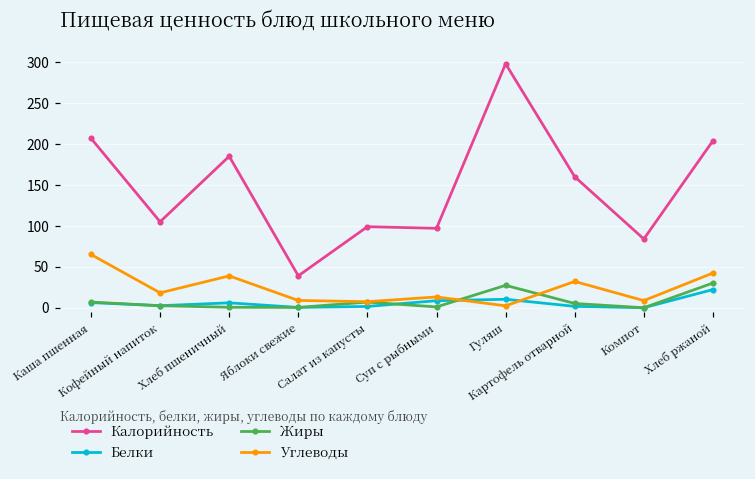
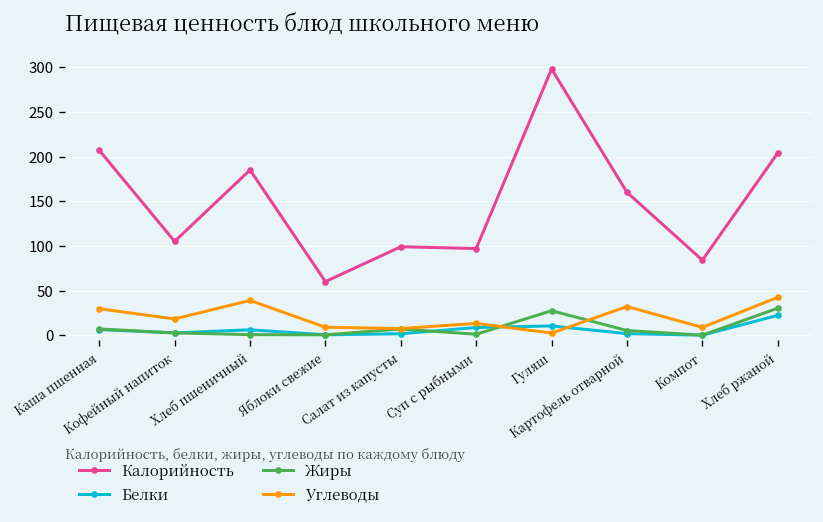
  {
    "Калорийность": {
      "Каша пшенная": 210,
      "Кофейный напиток": 110,
      "Хлеб пшеничный": 190,
-     "Яблоки свежие": 40,
+     "Яблоки свежие": 60,
      "Салат из капусты": 100,
      "Суп с рыбными": 100,
      "Гуляш": 300,
      "Картофель отварной": 160,
      "Компот": 80,
      "Хлеб ржаной": 200
    },
    "Белки": {
      "Хлеб пшеничный": 10,
      "Салат из капусты": 0,
      "Суп с рыбными": 10,
      "Гуляш": 10,
      "Картофель отварной": 0,
      "Хлеб ржаной": 20
    },
    "Жиры": {
      "Хлеб пшеничный": 0,
      "Суп с рыбными": 0,
      "Гуляш": 30,
      "Картофель отварной": 10,
      "Хлеб ржаной": 30
    },
    "Углеводы": {
-     "Каша пшенная": 70,
+     "Каша пшенная": 30,
      "Кофейный напиток": 20,
      "Хлеб пшеничный": 40,
      "Яблоки свежие": 10,
      "Суп с рыбными": 10,
      "Гуляш": 0,
      "Картофель отварной": 30,
      "Компот": 10,
      "Хлеб ржаной": 40
    }
  }
